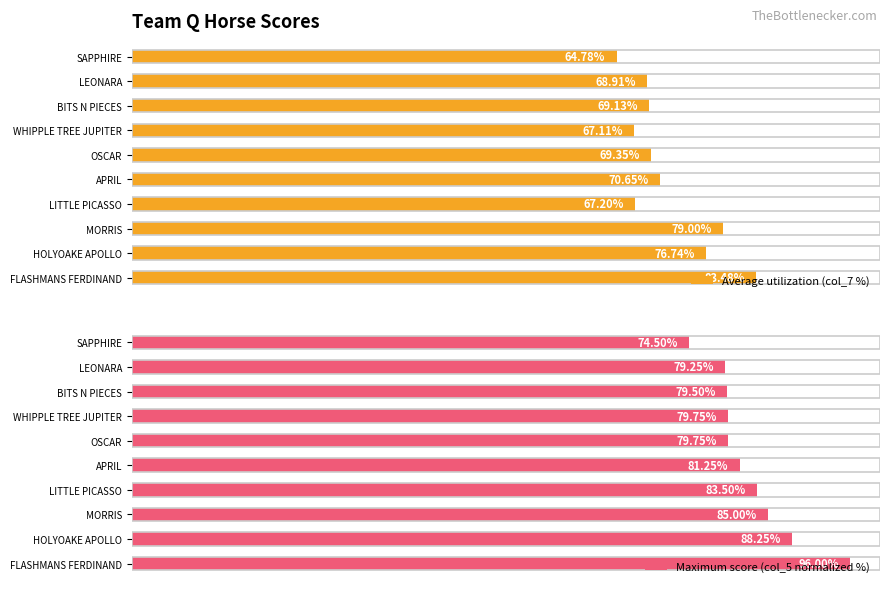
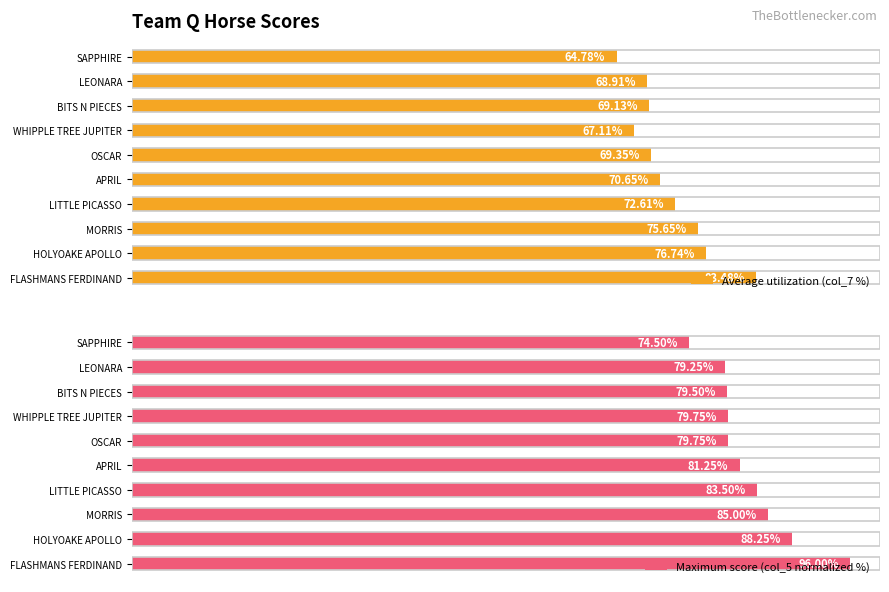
  {
    "Team Q Horse Scores": {
      "SAPPHIRE": "64.78%",
      "LEONARA": "68.91%",
      "BITS N PIECES": "69.13%",
      "WHIPPLE TREE JUPITER": "67.11%",
      "OSCAR": "69.35%",
      "APRIL": "70.65%",
-     "LITTLE PICASSO": "67.20%",
-     "MORRIS": "79.00%",
+     "LITTLE PICASSO": "72.61%",
+     "MORRIS": "75.65%",
      "HOLYOAKE APOLLO": "76.74%",
      "FLASHMANS FERDINAND": "83.48%"
    }
  }
